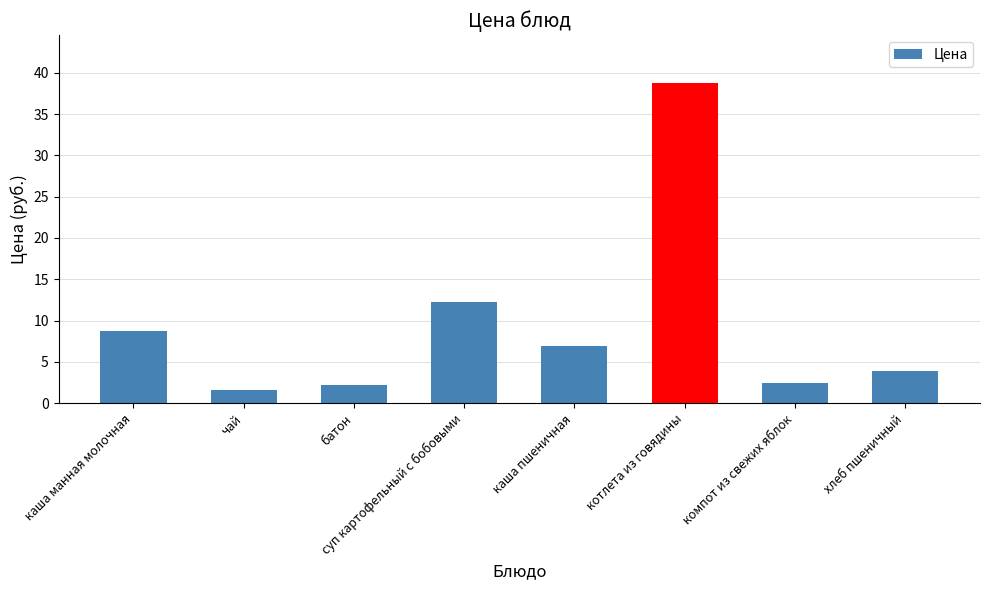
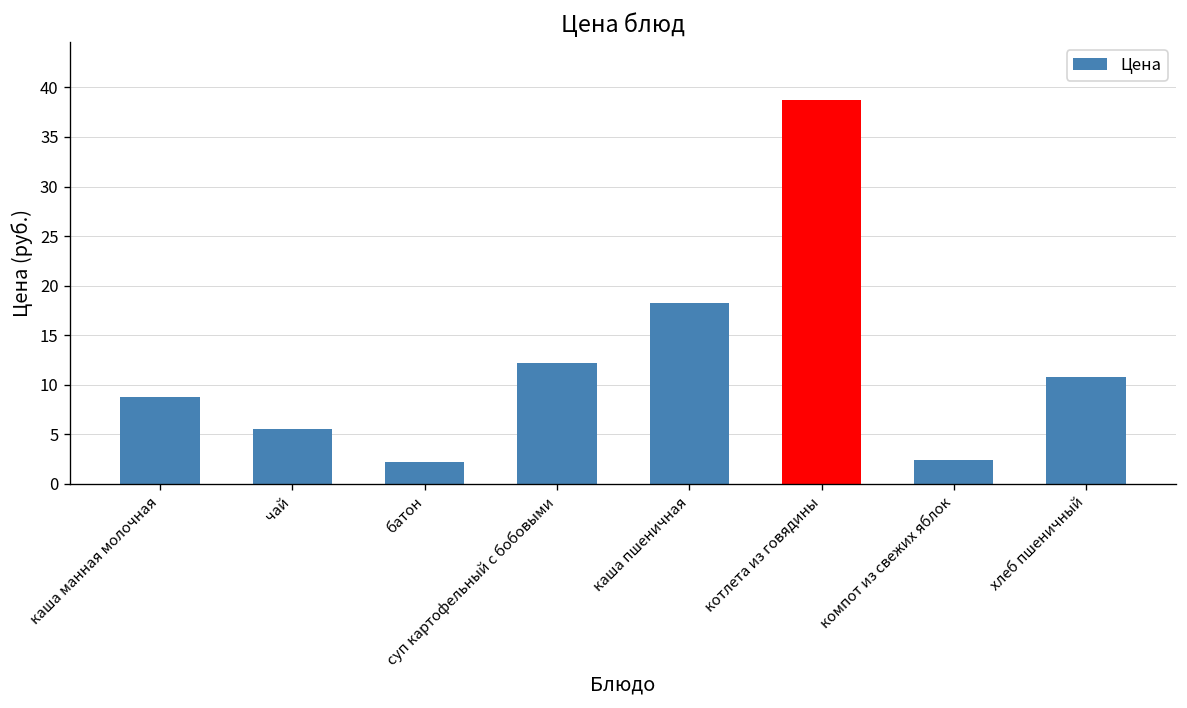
  {
    "каша манная молочная": 9,
-   "чай": 2,
+   "чай": 6,
    "батон": 2,
    "суп картофельный с бобовыми": 12,
-   "каша пшеничная": 7,
+   "каша пшеничная": 18,
    "котлета из говядины": 39,
    "компот из свежих яблок": 2,
-   "хлеб пшеничный": 4
+   "хлеб пшеничный": 11
  }
